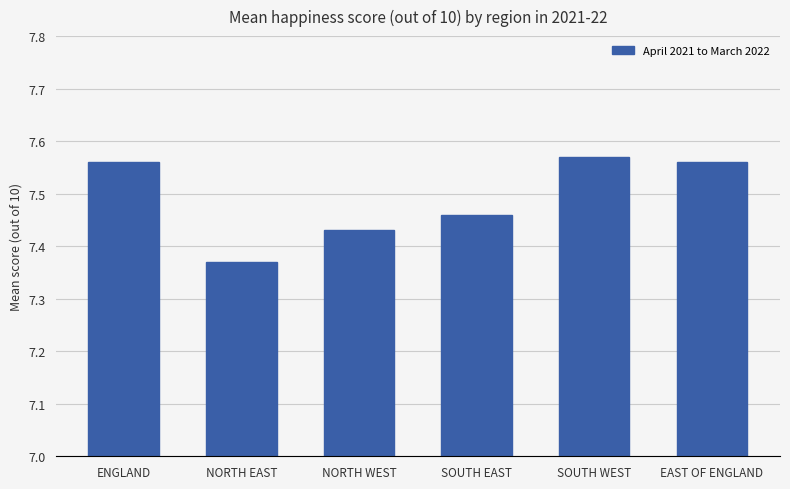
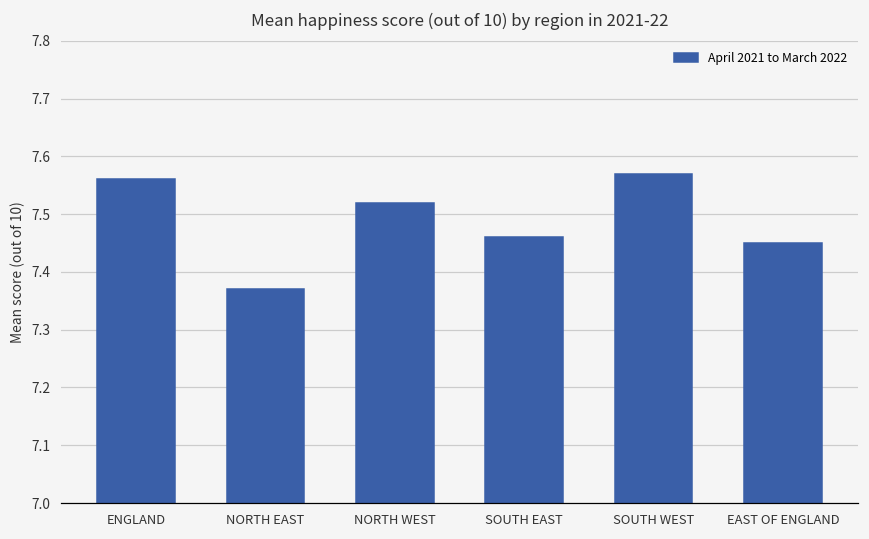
  {
    "ENGLAND": 7.56,
    "NORTH EAST": 7.37,
-   "NORTH WEST": 7.43,
+   "NORTH WEST": 7.52,
    "SOUTH EAST": 7.46,
    "SOUTH WEST": 7.57,
-   "EAST OF ENGLAND": 7.56
+   "EAST OF ENGLAND": 7.45
  }
